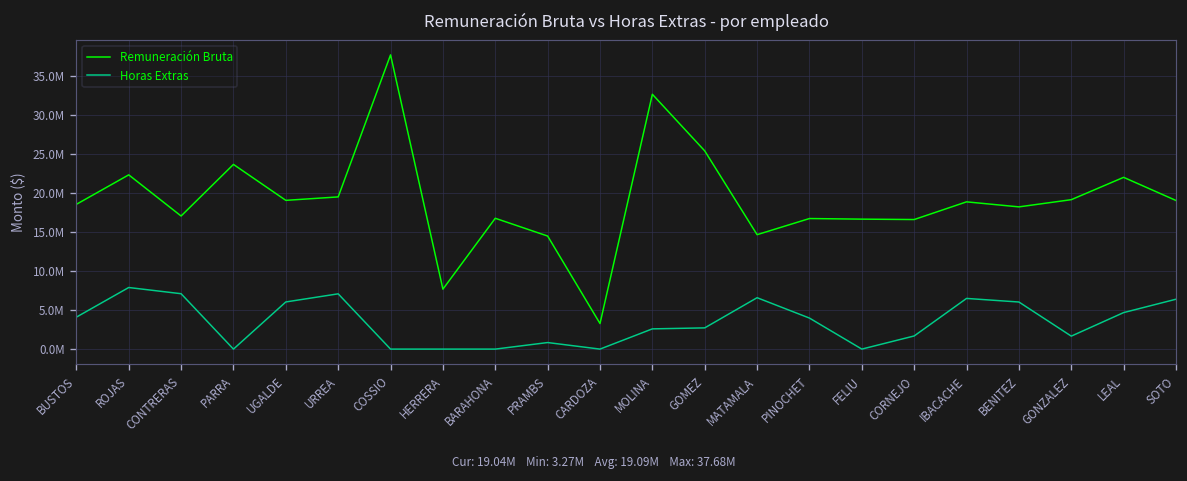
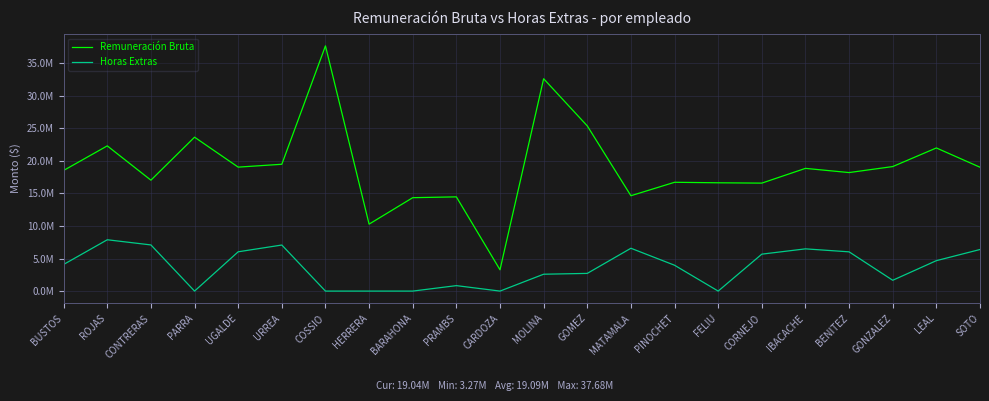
  {
    "Remuneración Bruta": {
      "BUSTOS": 19000000,
      "ROJAS": 22000000,
      "CONTRERAS": 17000000,
      "PARRA": 24000000,
      "UGALDE": 19000000,
      "URREA": 19000000,
      "COSSIO": 38000000,
-     "HERRERA": 8000000,
-     "BARAHONA": 17000000,
+     "HERRERA": 10000000,
+     "BARAHONA": 14000000,
      "PRAMBS": 14000000,
      "CARDOZA": 3000000,
      "MOLINA": 33000000,
      "GOMEZ": 25000000,
      "MATAMALA": 15000000,
      "PINOCHET": 17000000,
      "FELIU": 17000000,
      "CORNEJO": 17000000,
      "IBACACHE": 19000000,
      "BENITEZ": 18000000,
      "GONZALEZ": 19000000,
      "LEAL": 22000000,
      "SOTO": 19000000
    },
    "Horas Extras": {
      "BUSTOS": 4000000,
      "ROJAS": 8000000,
      "CONTRERAS": 7000000,
      "PARRA": 0,
      "UGALDE": 6000000,
      "URREA": 7000000,
      "COSSIO": 0,
      "HERRERA": 0,
      "BARAHONA": 0,
      "PRAMBS": 1000000,
      "CARDOZA": 0,
      "MOLINA": 3000000,
      "GOMEZ": 3000000,
      "MATAMALA": 7000000,
      "PINOCHET": 4000000,
      "FELIU": 0,
-     "CORNEJO": 2000000,
+     "CORNEJO": 6000000,
      "IBACACHE": 6000000,
      "BENITEZ": 6000000,
      "GONZALEZ": 2000000,
      "LEAL": 5000000,
      "SOTO": 6000000
    }
  }
